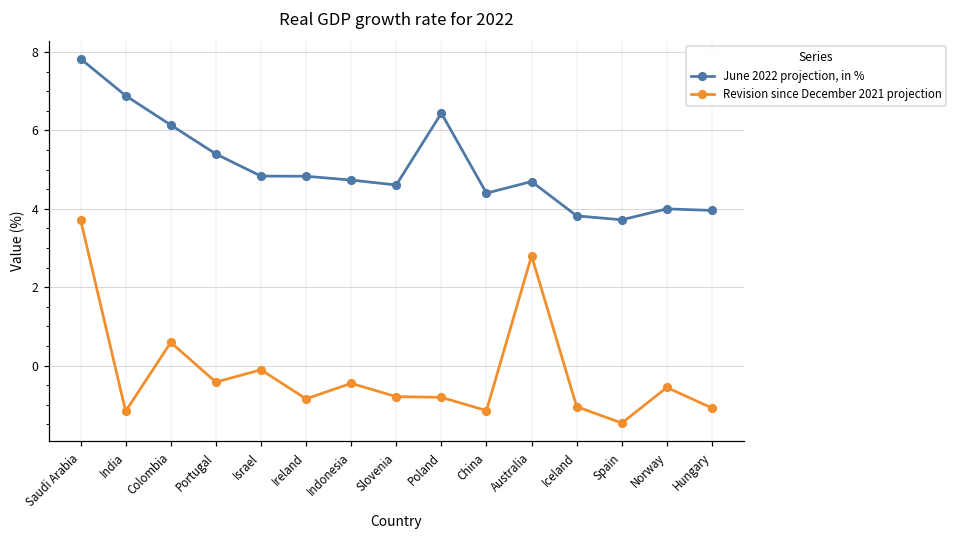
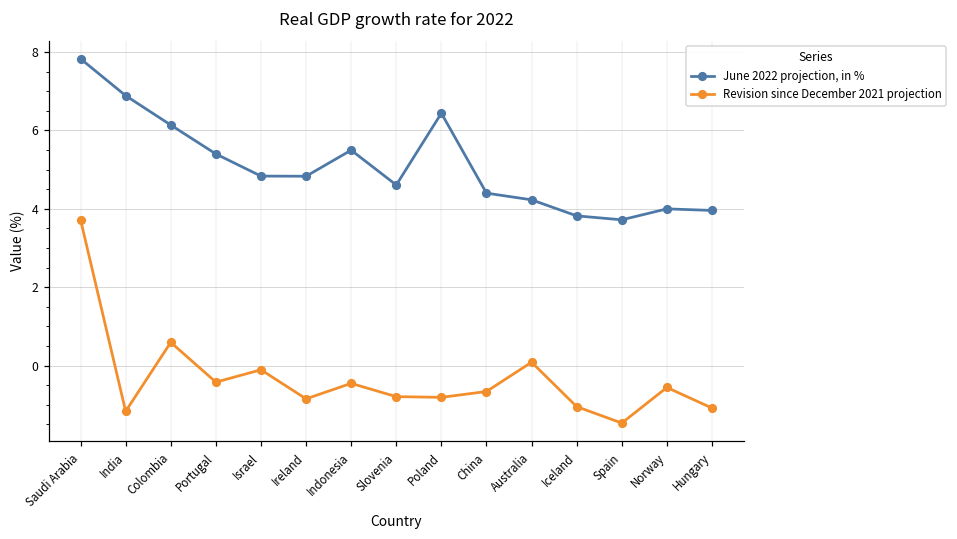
  {
    "June 2022 projection, in %": {
      "Saudi Arabia": 7.8,
      "India": 6.9,
      "Colombia": 6.1,
      "Portugal": 5.4,
      "Israel": 4.8,
      "Ireland": 4.8,
-     "Indonesia": 4.7,
+     "Indonesia": 5.5,
      "Slovenia": 4.6,
      "Poland": 6.4,
      "China": 4.4,
-     "Australia": 4.7,
+     "Australia": 4.2,
      "Iceland": 3.8,
      "Spain": 3.7,
      "Norway": 4.0,
      "Hungary": 4.0
    },
    "Revision since December 2021 projection": {
      "Saudi Arabia": 3.7,
      "India": -1.2,
      "Colombia": 0.6,
      "Portugal": -0.4,
      "Israel": -0.1,
      "Ireland": -0.8,
      "Indonesia": -0.5,
      "Slovenia": -0.8,
      "Poland": -0.8,
-     "China": -1.1,
-     "Australia": 2.8,
+     "China": -0.7,
+     "Australia": 0.1,
      "Iceland": -1.0,
      "Spain": -1.5,
      "Norway": -0.6,
      "Hungary": -1.1
    }
  }
